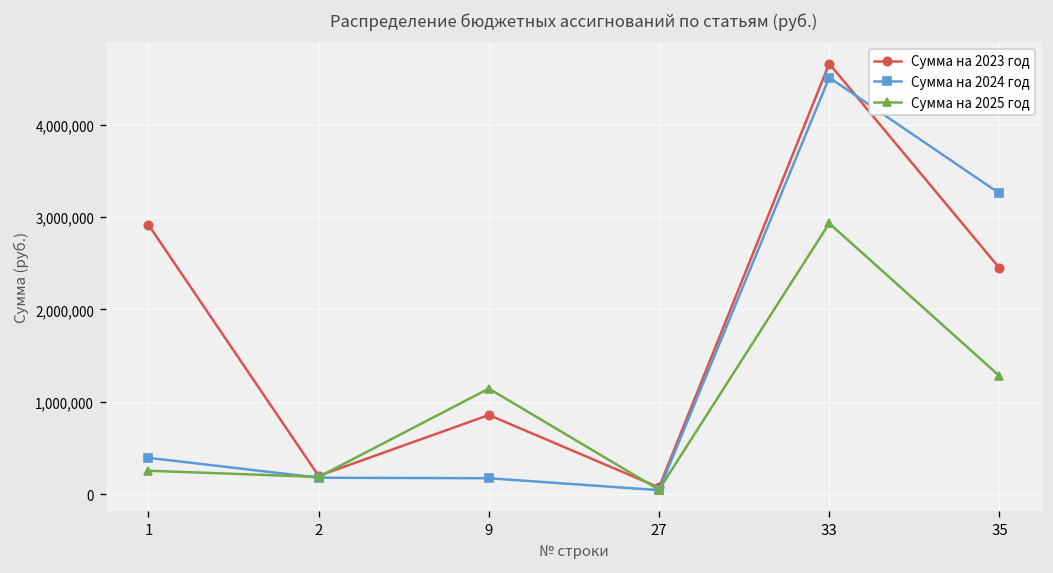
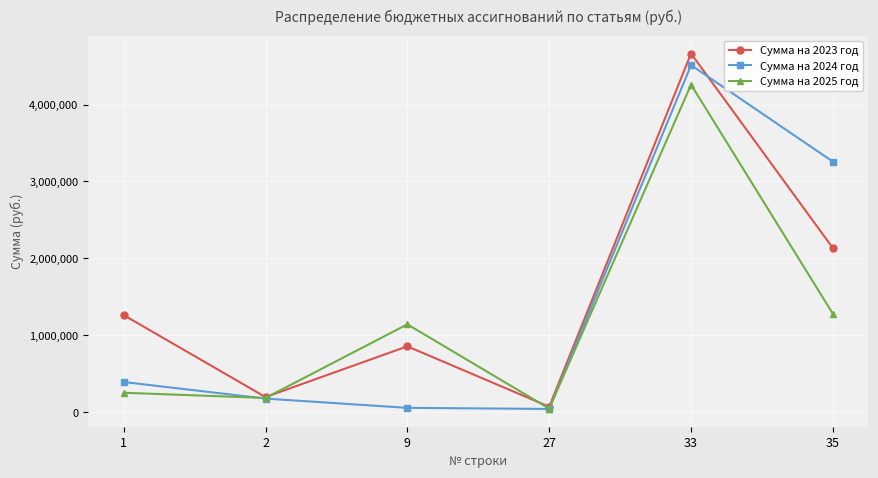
  {
    "Сумма на 2023 год": {
-     "1": "2,900,000",
+     "1": "1,300,000",
      "9": "900,000",
      "33": "4,700,000",
-     "35": "2,400,000"
+     "35": "2,100,000"
    },
    "Сумма на 2024 год": {
      "1": "400,000",
-     "9": "200,000",
+     "9": "100,000",
      "33": "4,500,000",
      "35": "3,300,000"
    },
    "Сумма на 2025 год": {
      "1": "300,000",
      "9": "1,100,000",
-     "33": "2,900,000",
+     "33": "4,300,000",
      "35": "1,300,000"
    }
  }
